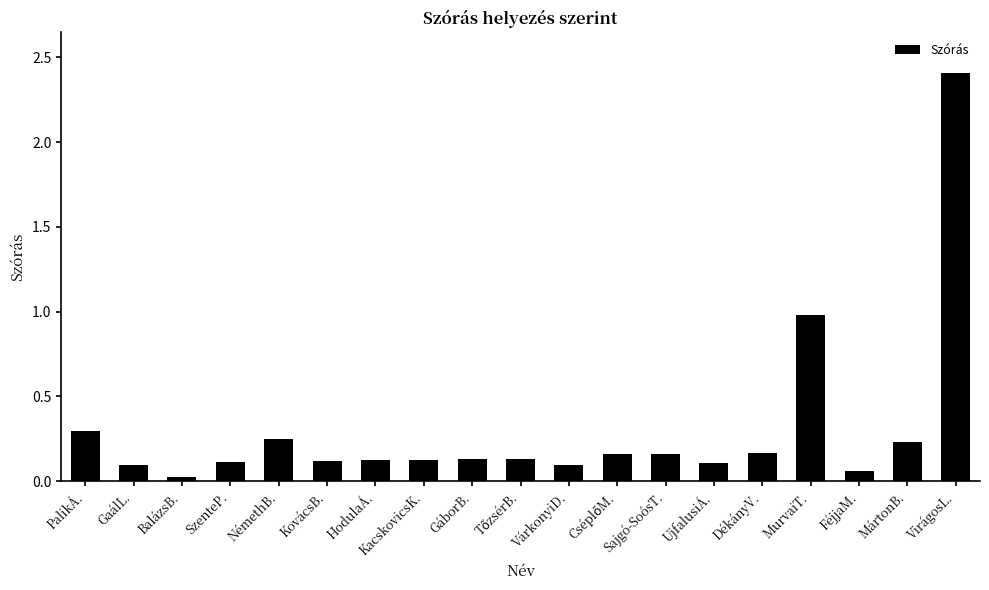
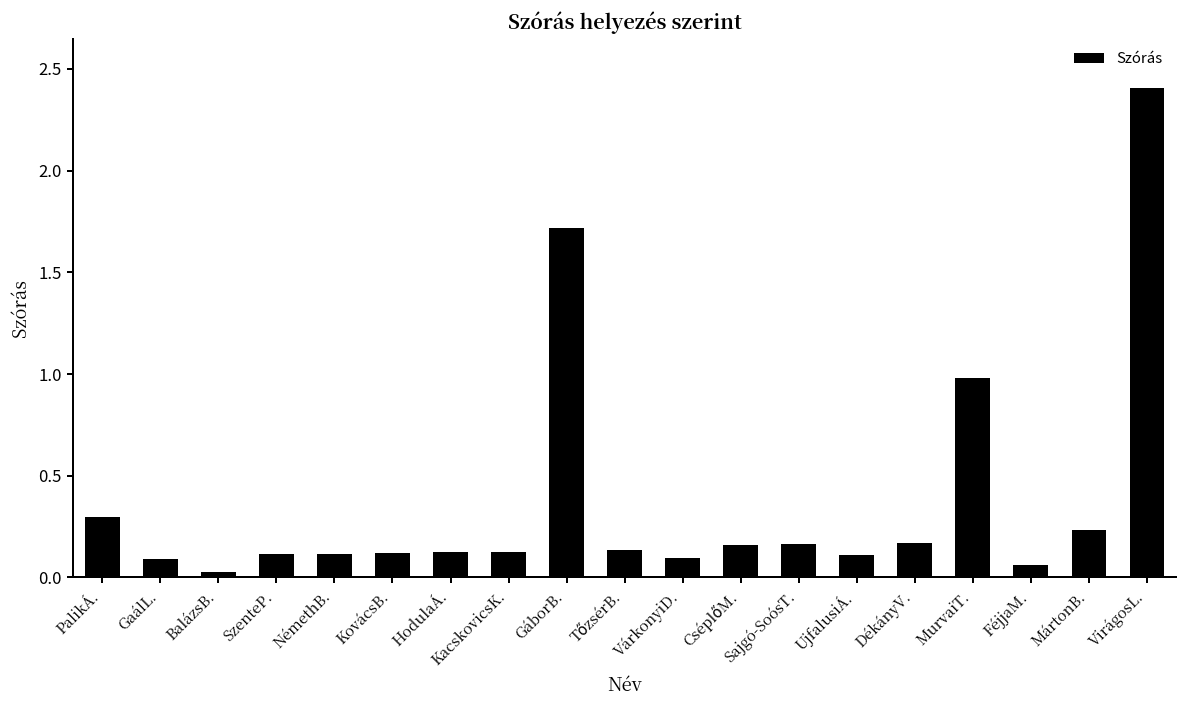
  {
    "PalikÁ.": 0.30,
    "GaálL.": 0.09,
    "BalázsB.": 0.03,
    "SzenteP.": 0.11,
-   "NémethB.": 0.25,
+   "NémethB.": 0.12,
    "KovácsB.": 0.12,
    "HodulaÁ.": 0.12,
    "KacskovicsK.": 0.13,
-   "GáborB.": 0.13,
+   "GáborB.": 1.72,
    "TőzsérB.": 0.13,
    "VárkonyiD.": 0.10,
    "CséplőM.": 0.16,
    "Sajgó-SoósT.": 0.16,
    "UjfalusiÁ.": 0.11,
    "DékányV.": 0.17,
    "MurvaiT.": 0.98,
    "FéjjaM.": 0.06,
    "MártonB.": 0.23,
    "VirágosL.": 2.41
  }
